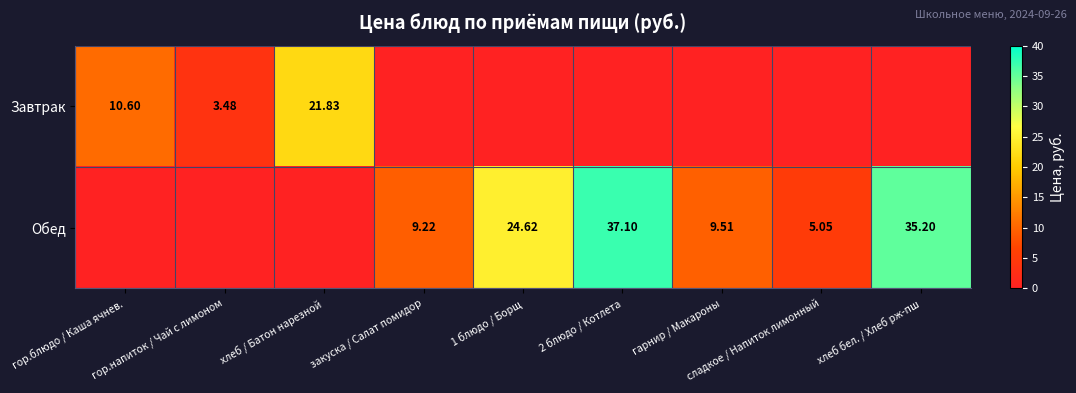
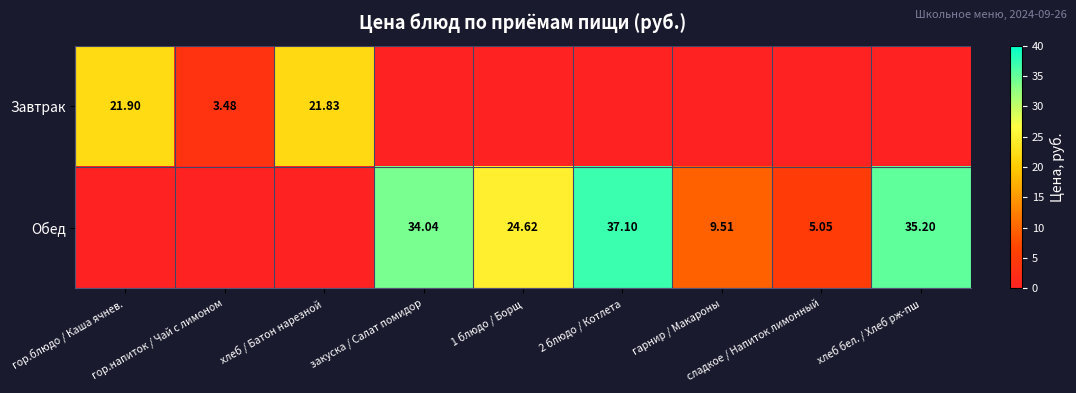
  {
    "Завтрак": {
-     "гор.блюдо / Каша ячнев.": 10.60,
+     "гор.блюдо / Каша ячнев.": 21.90,
      "гор.напиток / Чай с лимоном": 3.48,
      "хлеб / Батон нарезной": 21.83
    },
    "Обед": {
-     "закуска / Салат помидор": 9.22,
+     "закуска / Салат помидор": 34.04,
      "1 блюдо / Борщ": 24.62,
      "2 блюдо / Котлета": 37.10,
      "гарнир / Макароны": 9.51,
      "сладкое / Напиток лимонный": 5.05,
      "хлеб бел. / Хлеб рж-пш": 35.20
    }
  }
